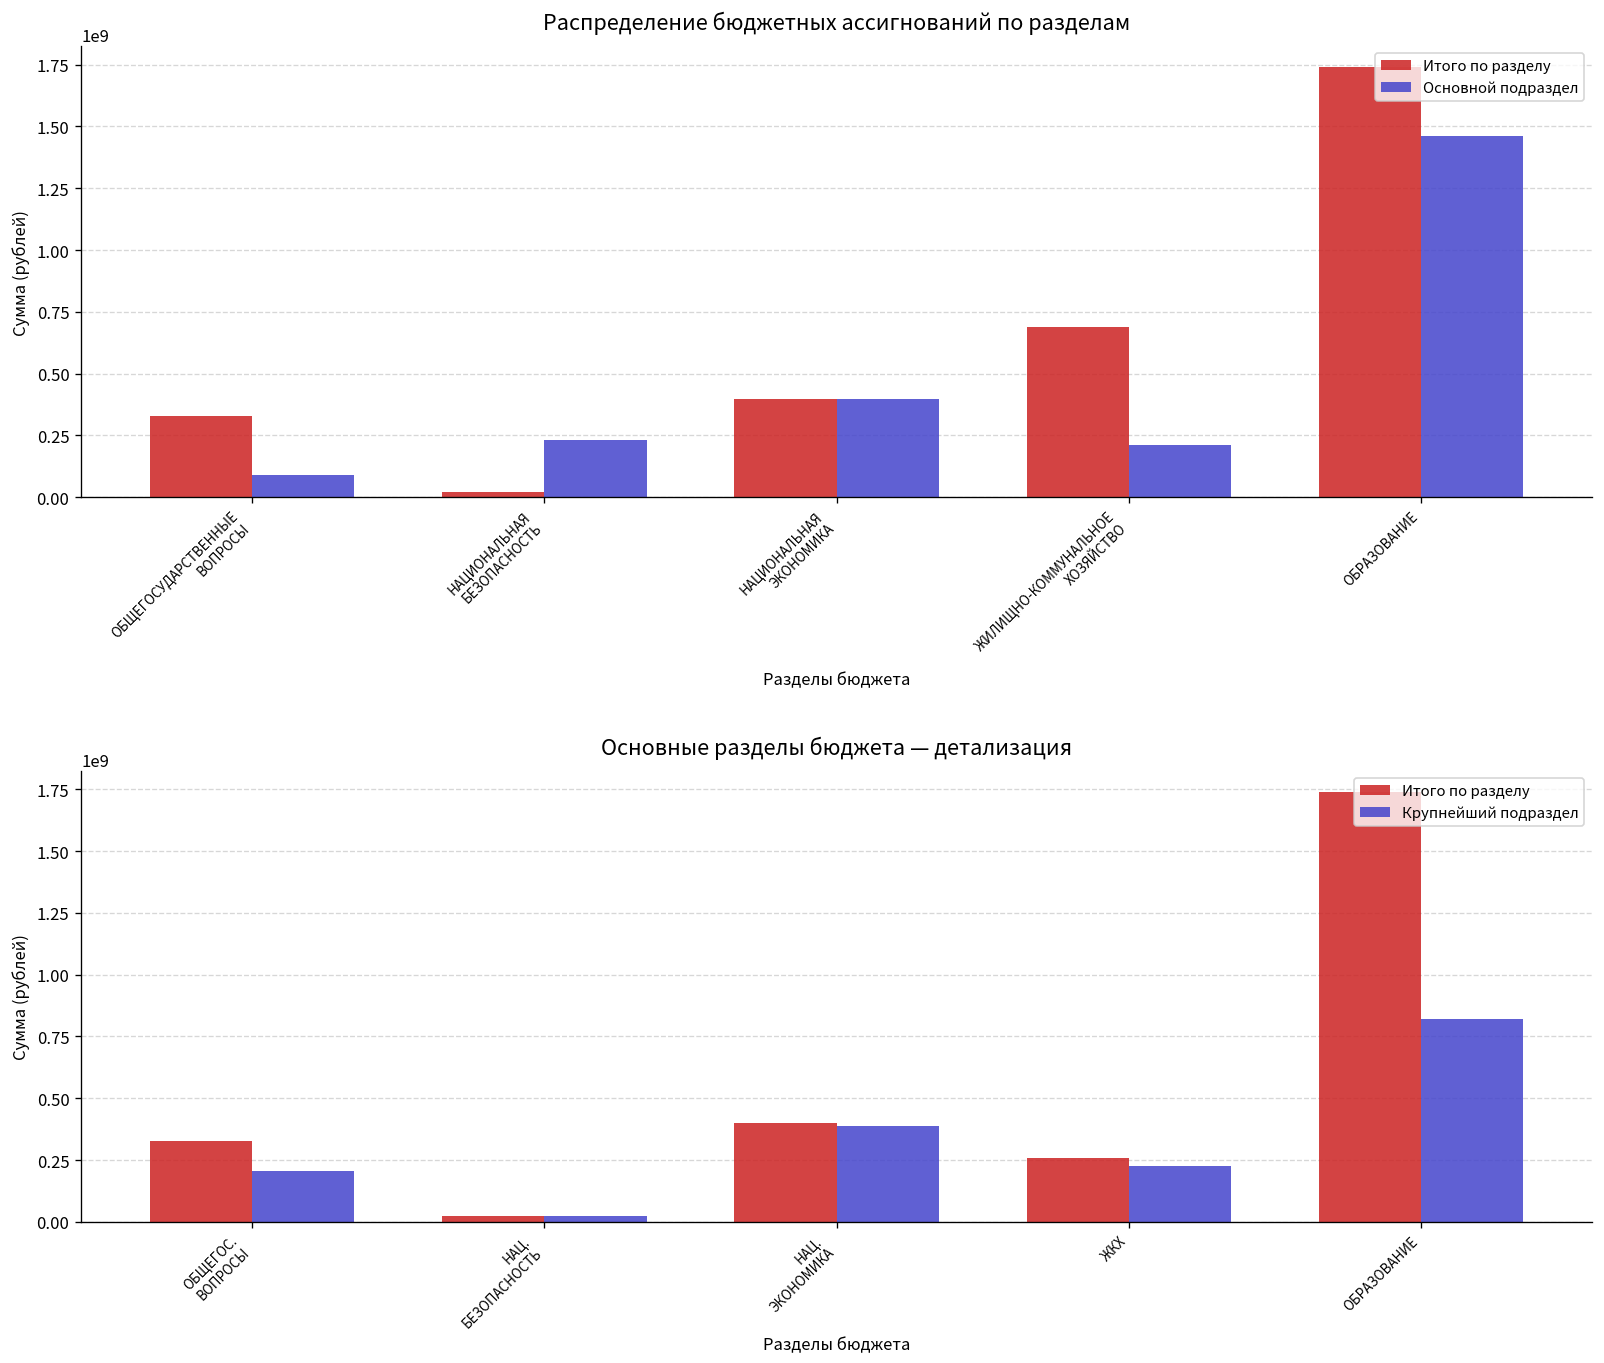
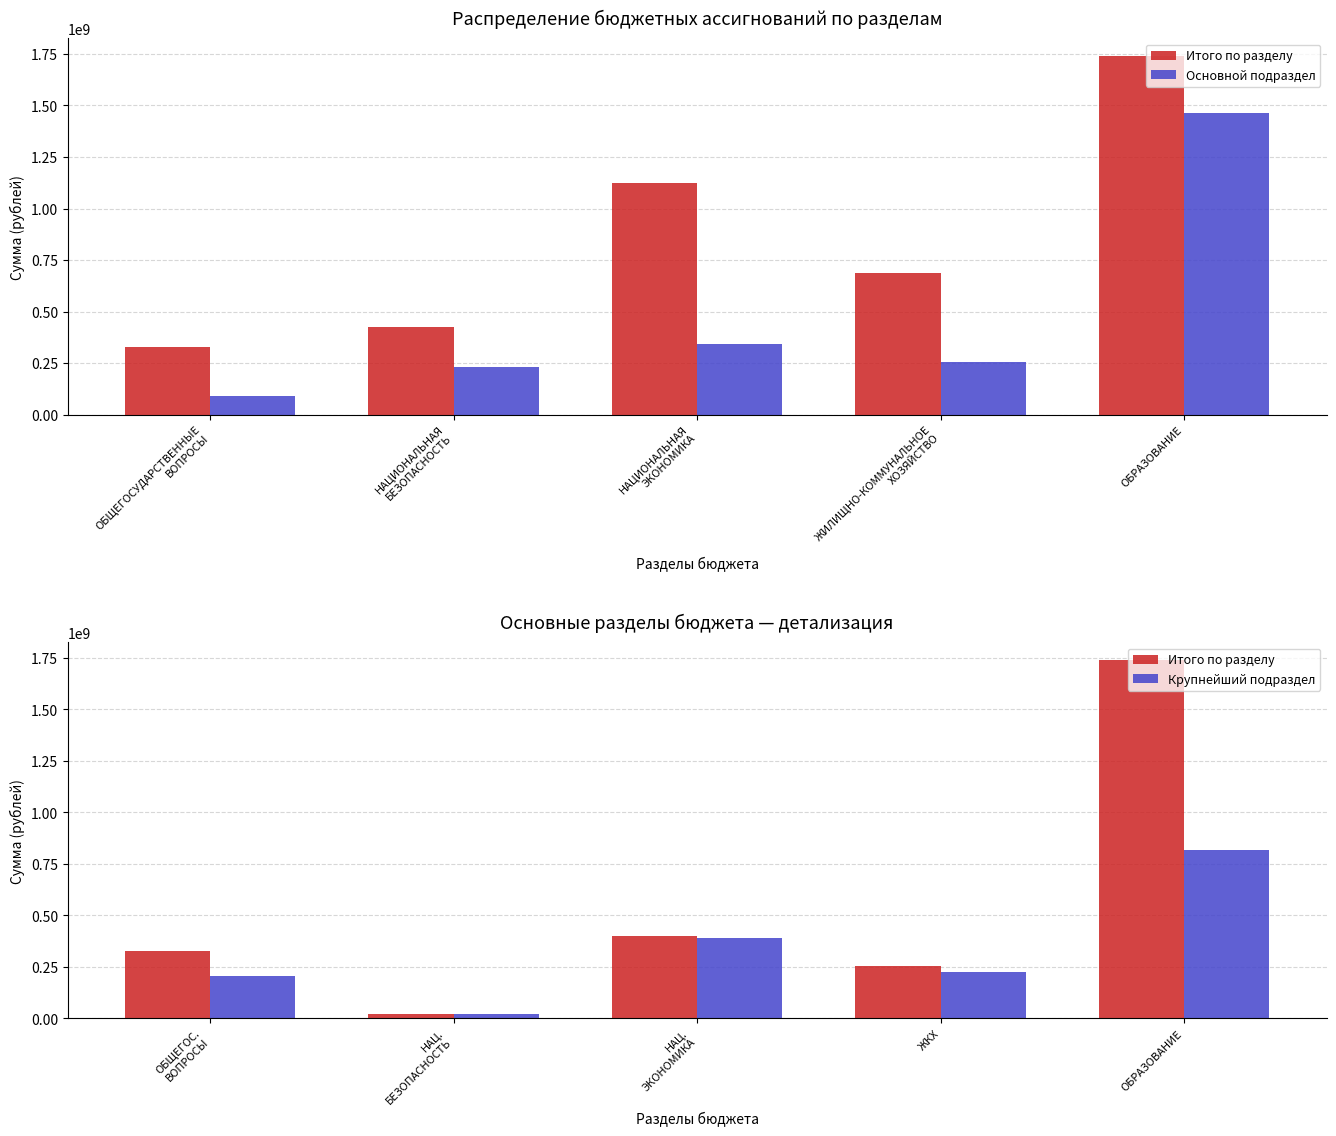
  {
    "Распределение бюджетных ассигнований по разделам": {
      "Итого по разделу": {
        "ОБЩЕГОСУДАРСТВЕННЫЕ ВОПРОСЫ": 330000000,
-       "НАЦИОНАЛЬНАЯ БЕЗОПАСНОСТЬ": 20000000,
-       "НАЦИОНАЛЬНАЯ ЭКОНОМИКА": 400000000,
+       "НАЦИОНАЛЬНАЯ БЕЗОПАСНОСТЬ": 420000000,
+       "НАЦИОНАЛЬНАЯ ЭКОНОМИКА": 1120000000,
        "ЖИЛИЩНО-КОММУНАЛЬНОЕ ХОЗЯЙСТВО": 690000000,
        "ОБРАЗОВАНИЕ": 1740000000
      },
      "Основной подраздел": {
        "ОБЩЕГОСУДАРСТВЕННЫЕ ВОПРОСЫ": 90000000,
        "НАЦИОНАЛЬНАЯ БЕЗОПАСНОСТЬ": 230000000,
-       "НАЦИОНАЛЬНАЯ ЭКОНОМИКА": 400000000,
-       "ЖИЛИЩНО-КОММУНАЛЬНОЕ ХОЗЯЙСТВО": 210000000,
+       "НАЦИОНАЛЬНАЯ ЭКОНОМИКА": 340000000,
+       "ЖИЛИЩНО-КОММУНАЛЬНОЕ ХОЗЯЙСТВО": 260000000,
        "ОБРАЗОВАНИЕ": 1460000000
      }
    },
    "Основные разделы бюджета — детализация": {
      "Итого по разделу": {
        "ОБЩЕГОС. ВОПРОСЫ": 330000000,
        "НАЦ. БЕЗОПАСНОСТЬ": 20000000,
        "НАЦ. ЭКОНОМИКА": 400000000,
        "ЖКХ": 260000000
      },
      "Крупнейший подраздел": {
        "ОБЩЕГОС. ВОПРОСЫ": 210000000,
        "НАЦ. БЕЗОПАСНОСТЬ": 20000000,
        "НАЦ. ЭКОНОМИКА": 390000000,
        "ЖКХ": 230000000,
        "ОБРАЗОВАНИЕ": 820000000
      }
    }
  }
